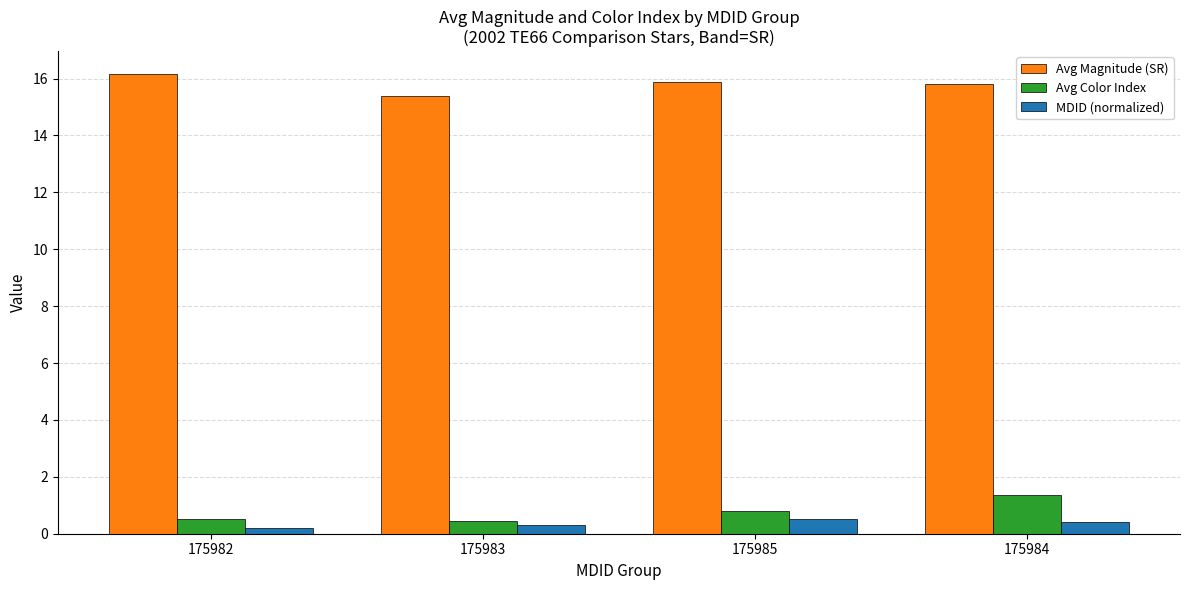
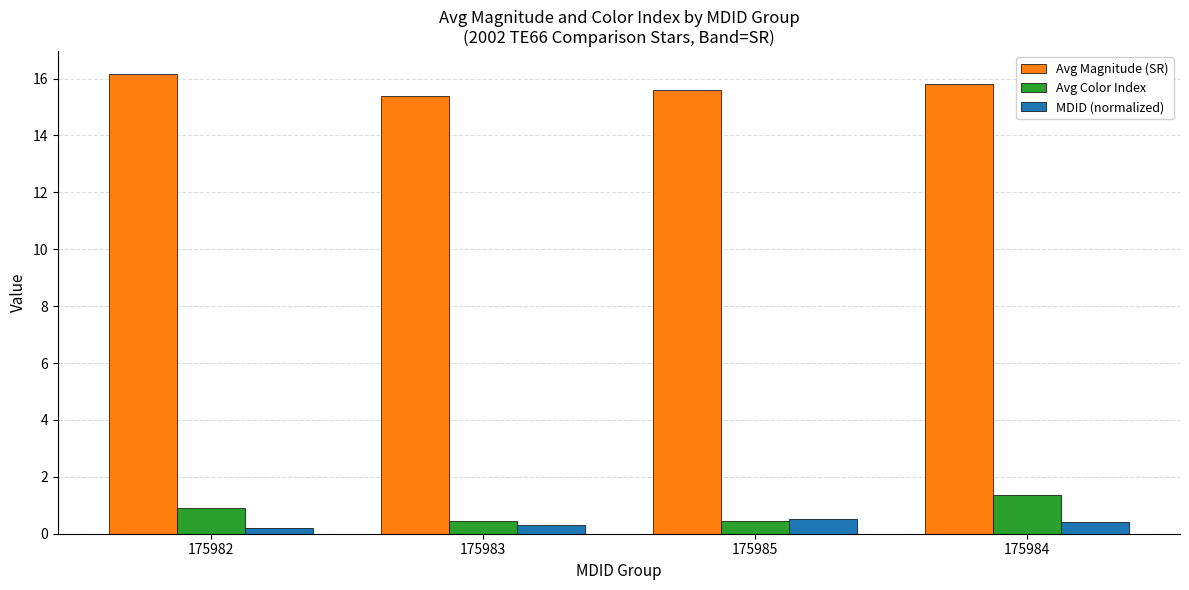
  {
    "Avg Magnitude (SR)": {
      "175982": 16.2,
      "175983": 15.4,
-     "175985": 15.9,
+     "175985": 15.6,
      "175984": 15.8
    },
    "Avg Color Index": {
-     "175982": 0.5,
+     "175982": 0.9,
      "175983": 0.4,
-     "175985": 0.8,
+     "175985": 0.4,
      "175984": 1.4
    },
    "MDID (normalized)": {
      "175982": 0.2,
      "175983": 0.3,
      "175985": 0.5,
      "175984": 0.4
    }
  }
